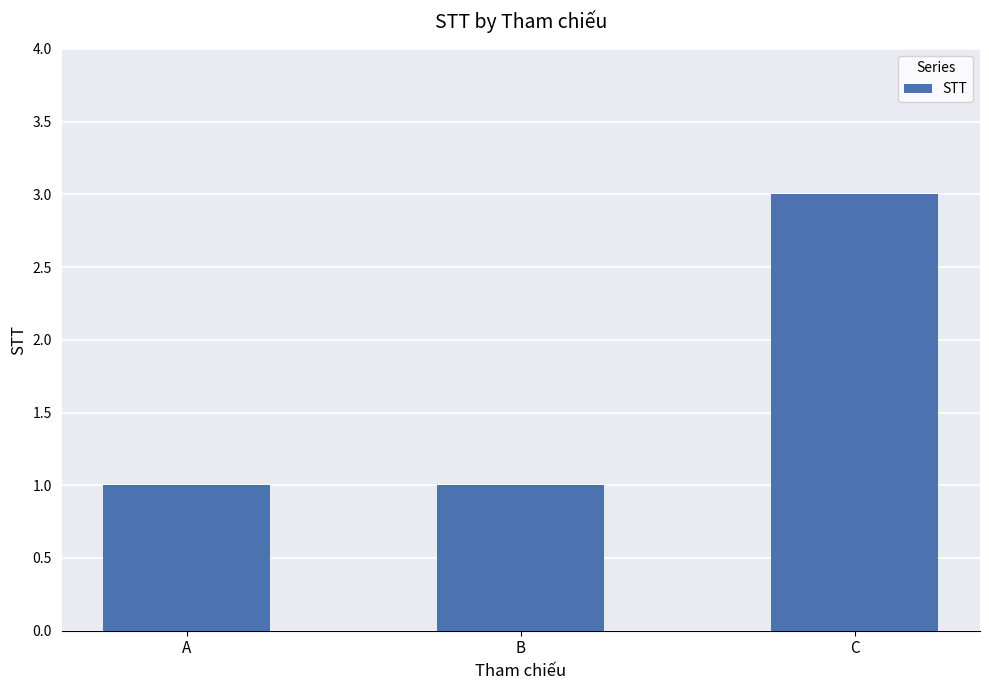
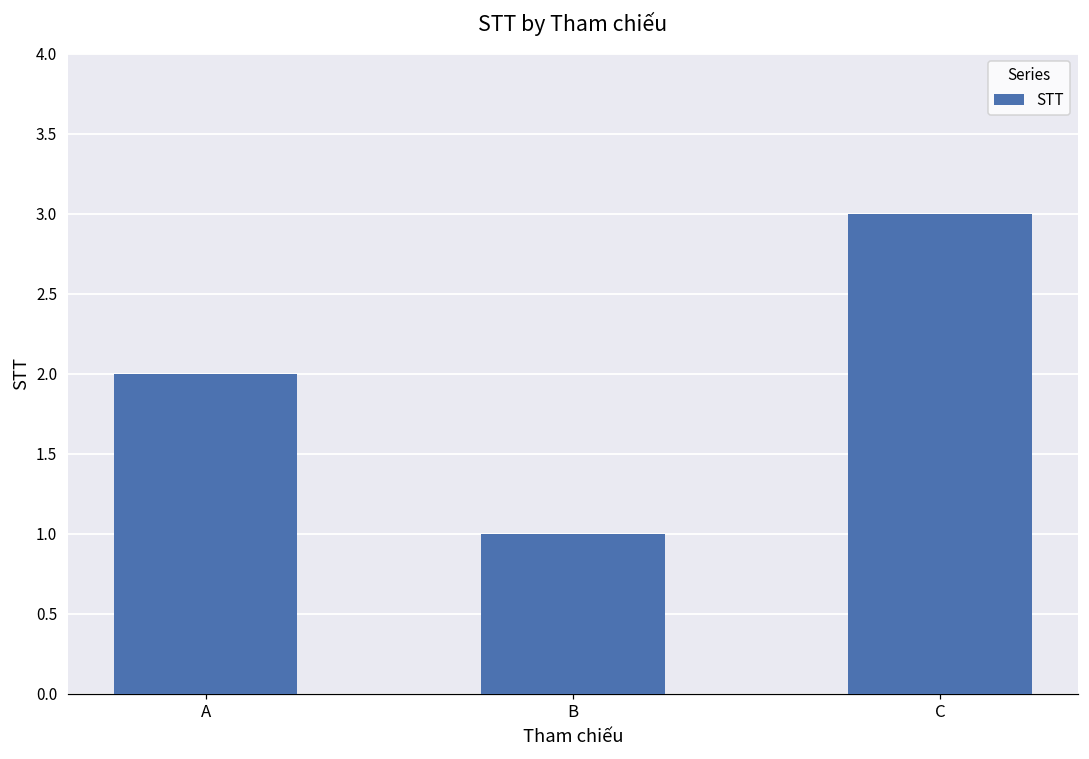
  {
-   "A": 1,
+   "A": 2,
    "B": 1,
    "C": 3
  }
